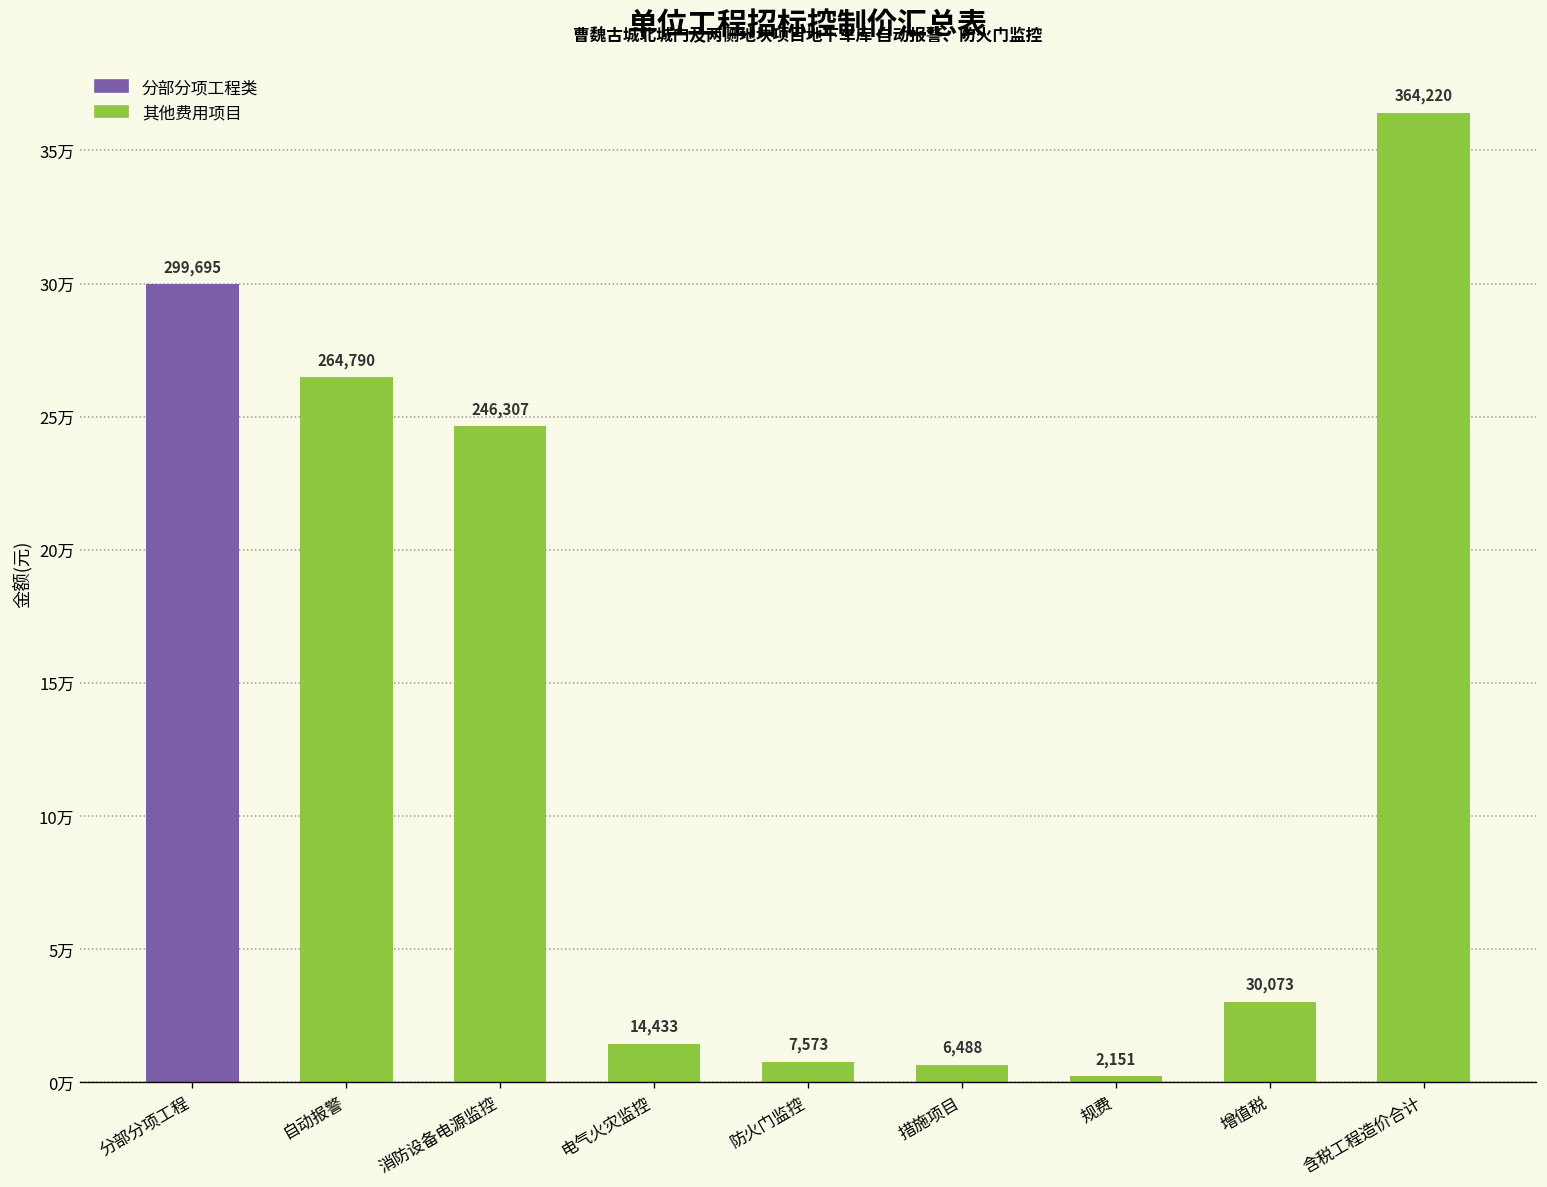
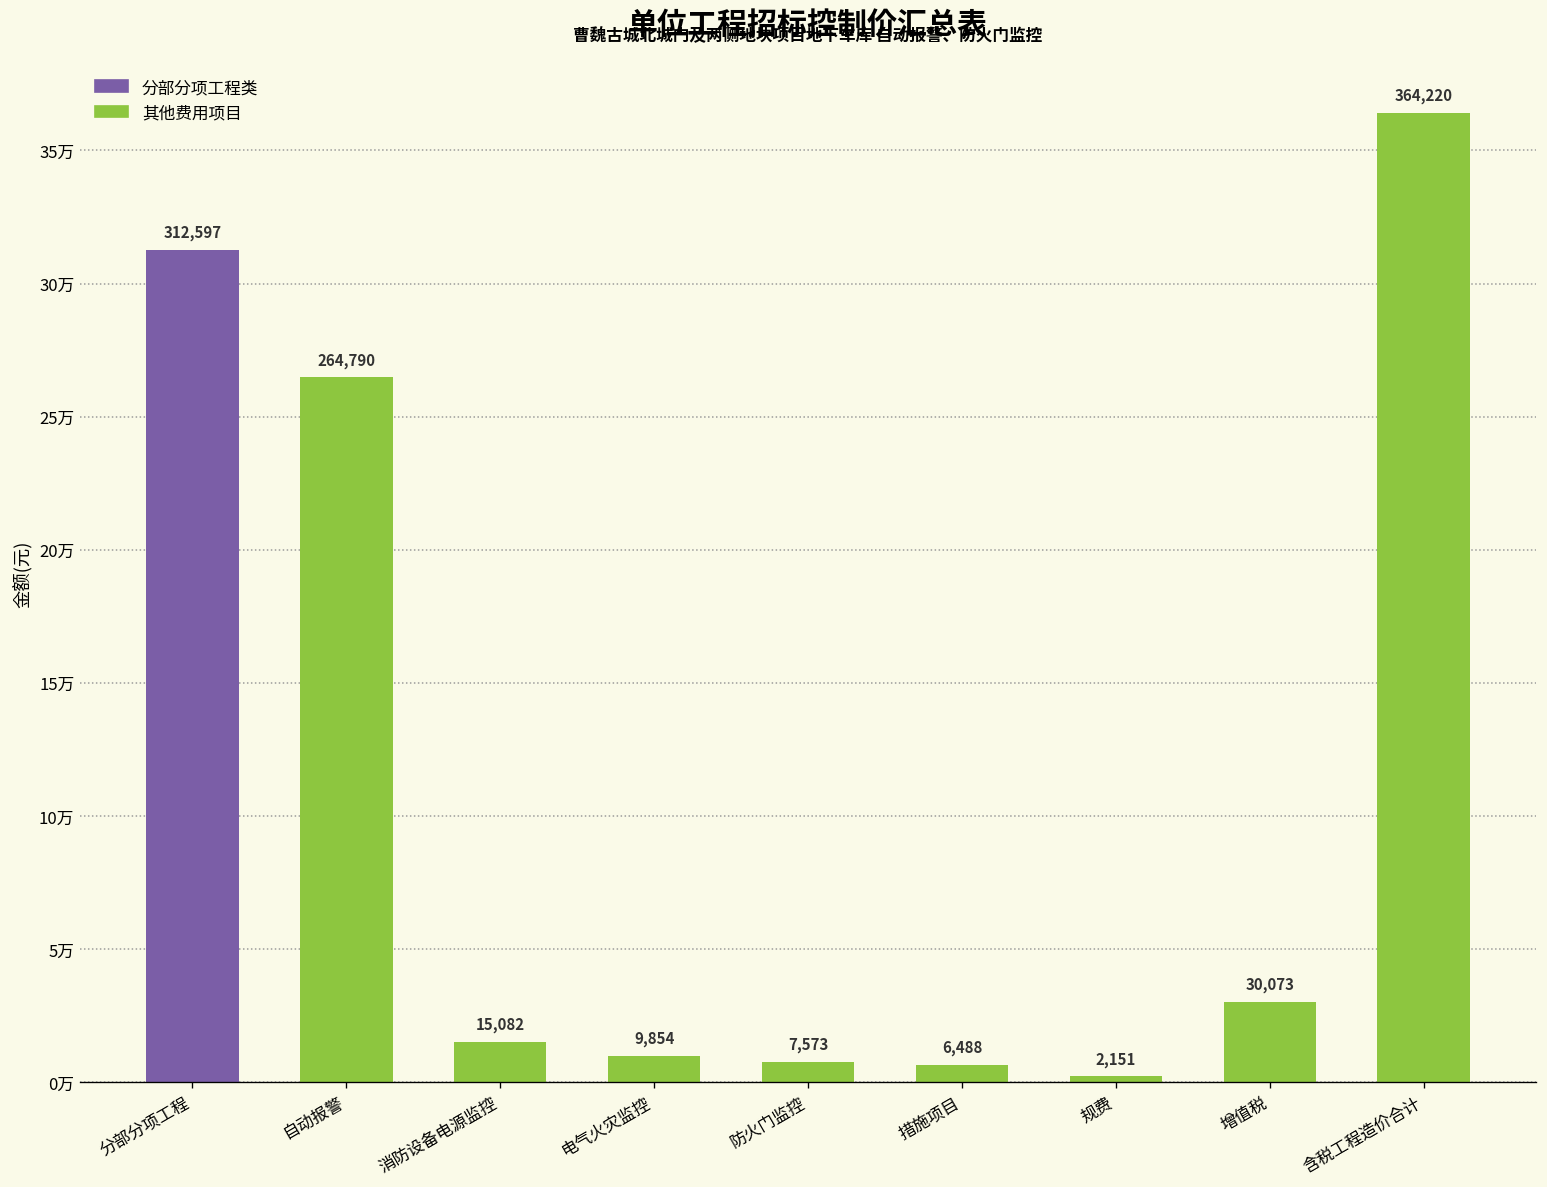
  {
-   "分部分项工程": "299,695",
+   "分部分项工程": "312,597",
    "自动报警": "264,790",
-   "消防设备电源监控": "246,307",
-   "电气火灾监控": "14,433",
+   "消防设备电源监控": "15,082",
+   "电气火灾监控": "9,854",
    "防火门监控": "7,573",
    "措施项目": "6,488",
    "规费": "2,151",
    "增值税": "30,073",
    "含税工程造价合计": "364,220"
  }
